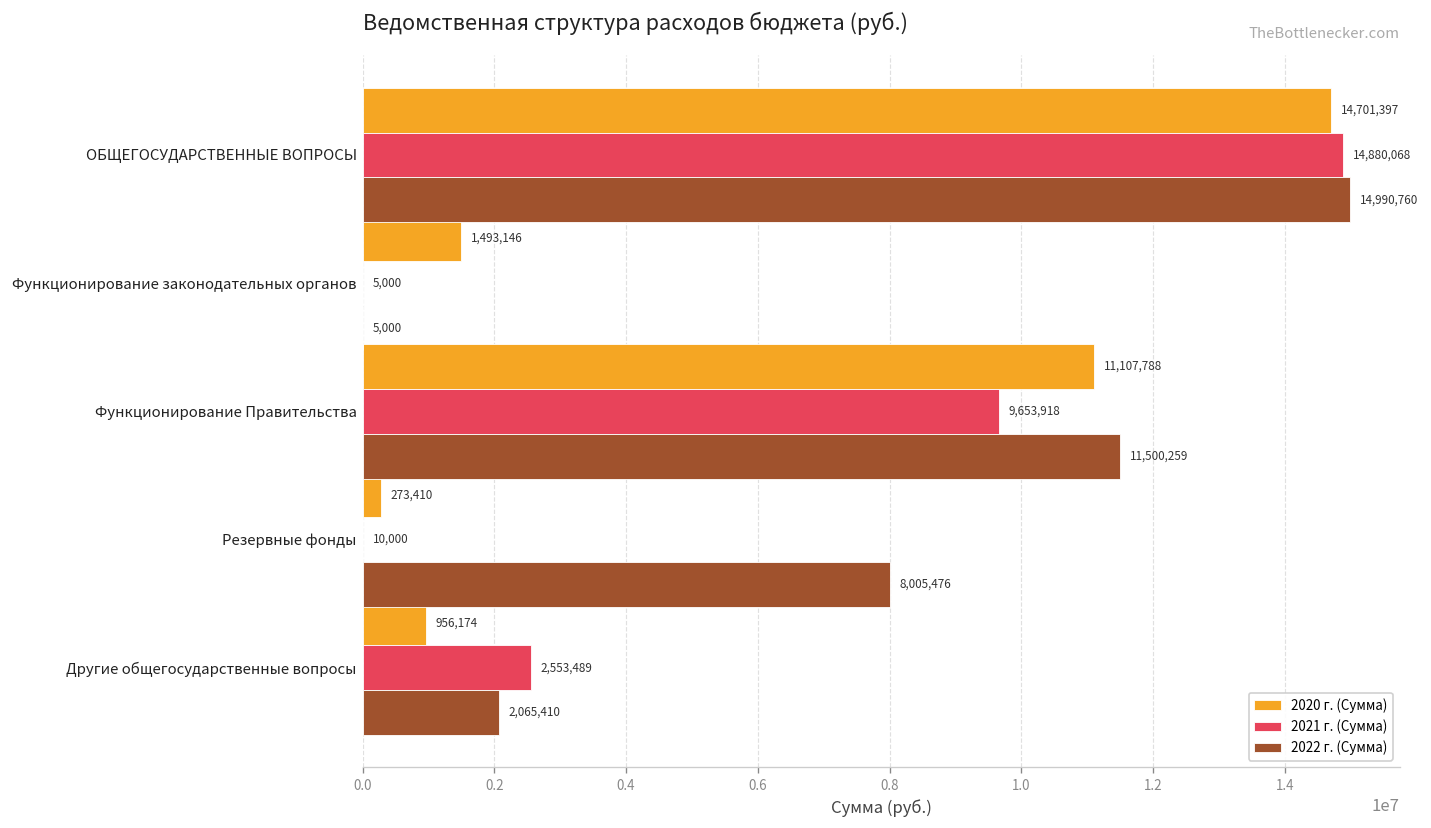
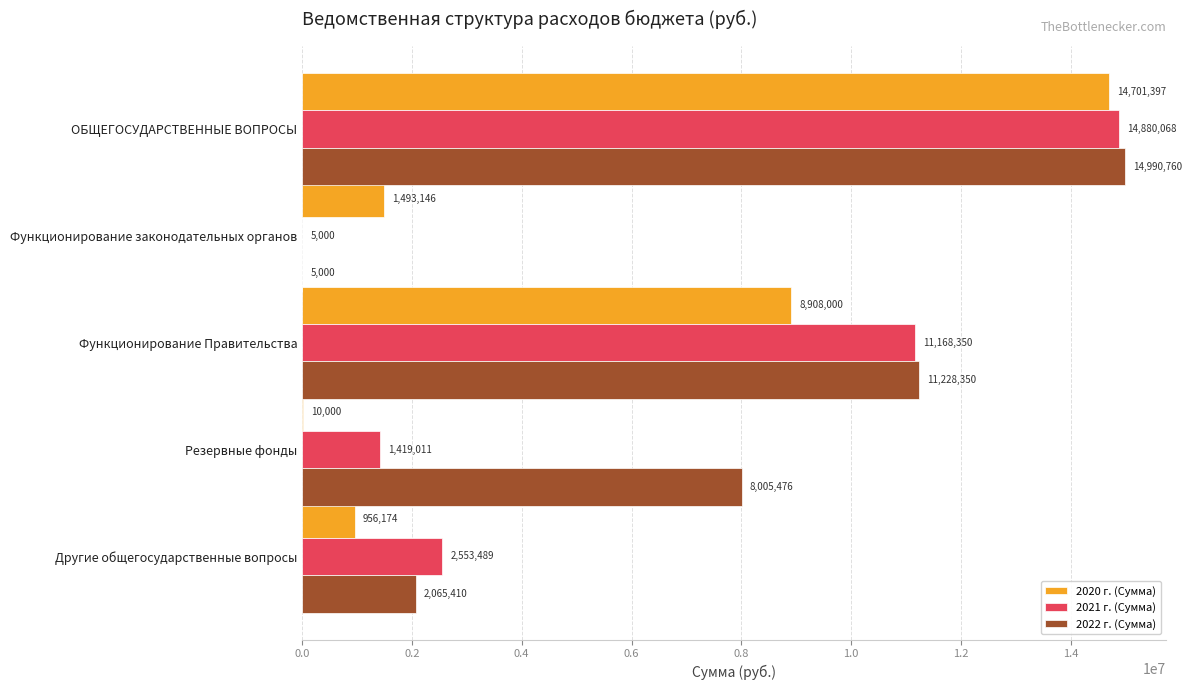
  {
    "2020 г. (Сумма)": {
      "ОБЩЕГОСУДАРСТВЕННЫЕ ВОПРОСЫ": "14,701,397",
      "Функционирование законодательных органов": "1,493,146",
-     "Функционирование Правительства": "11,107,788",
-     "Резервные фонды": "273,410",
+     "Функционирование Правительства": "8,908,000",
+     "Резервные фонды": "10,000",
      "Другие общегосударственные вопросы": "956,174"
    },
    "2021 г. (Сумма)": {
      "ОБЩЕГОСУДАРСТВЕННЫЕ ВОПРОСЫ": "14,880,068",
      "Функционирование законодательных органов": "5,000",
-     "Функционирование Правительства": "9,653,918",
-     "Резервные фонды": "10,000",
+     "Функционирование Правительства": "11,168,350",
+     "Резервные фонды": "1,419,011",
      "Другие общегосударственные вопросы": "2,553,489"
    },
    "2022 г. (Сумма)": {
      "ОБЩЕГОСУДАРСТВЕННЫЕ ВОПРОСЫ": "14,990,760",
      "Функционирование законодательных органов": "5,000",
-     "Функционирование Правительства": "11,500,259",
+     "Функционирование Правительства": "11,228,350",
      "Резервные фонды": "8,005,476",
      "Другие общегосударственные вопросы": "2,065,410"
    }
  }
